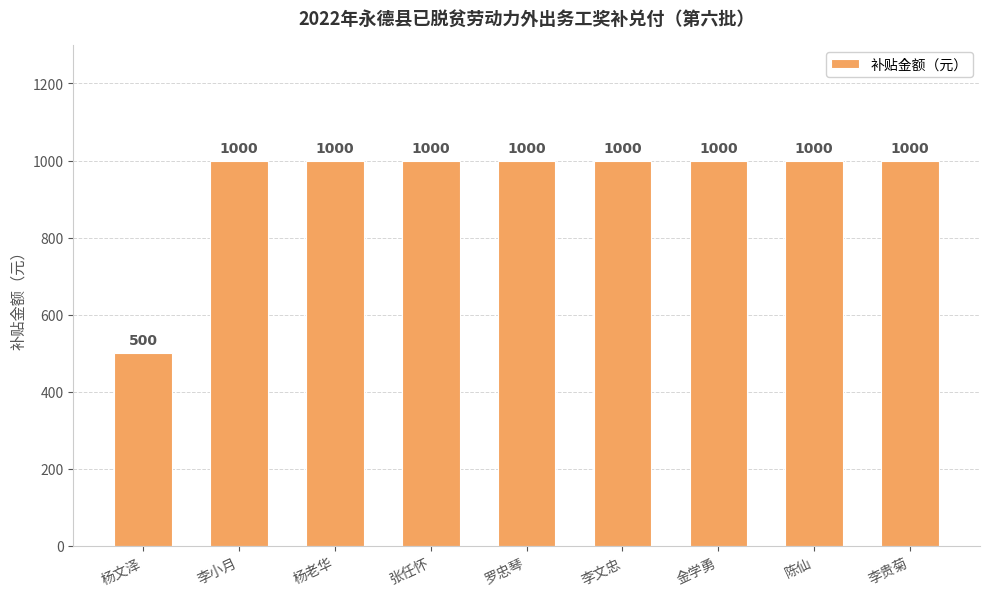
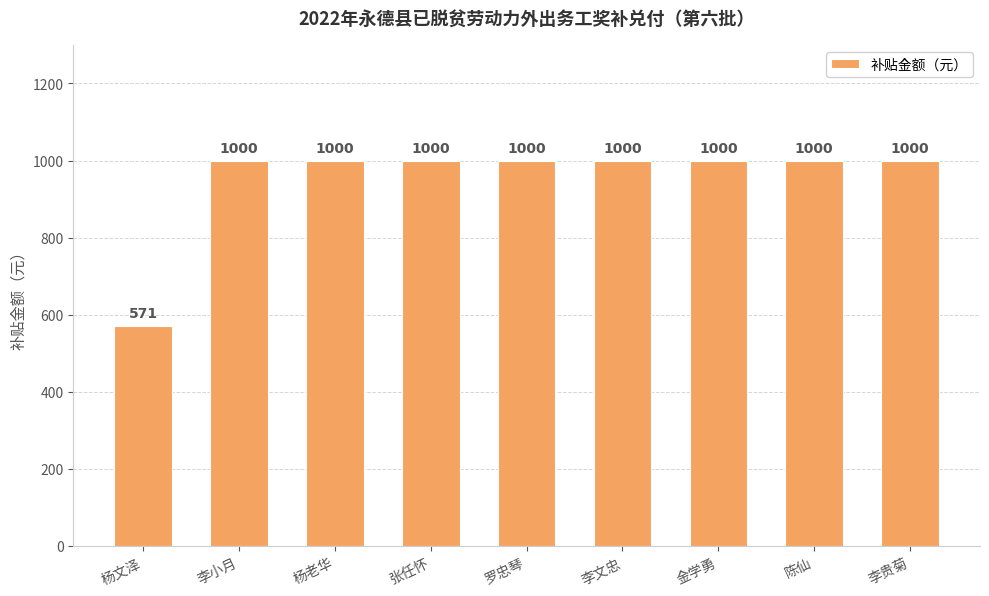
  {
-   "杨文泽": 500,
+   "杨文泽": 571,
    "李小月": 1000,
    "杨老华": 1000,
    "张任怀": 1000,
    "罗忠琴": 1000,
    "李文忠": 1000,
    "金学勇": 1000,
    "陈仙": 1000,
    "李贵菊": 1000
  }
